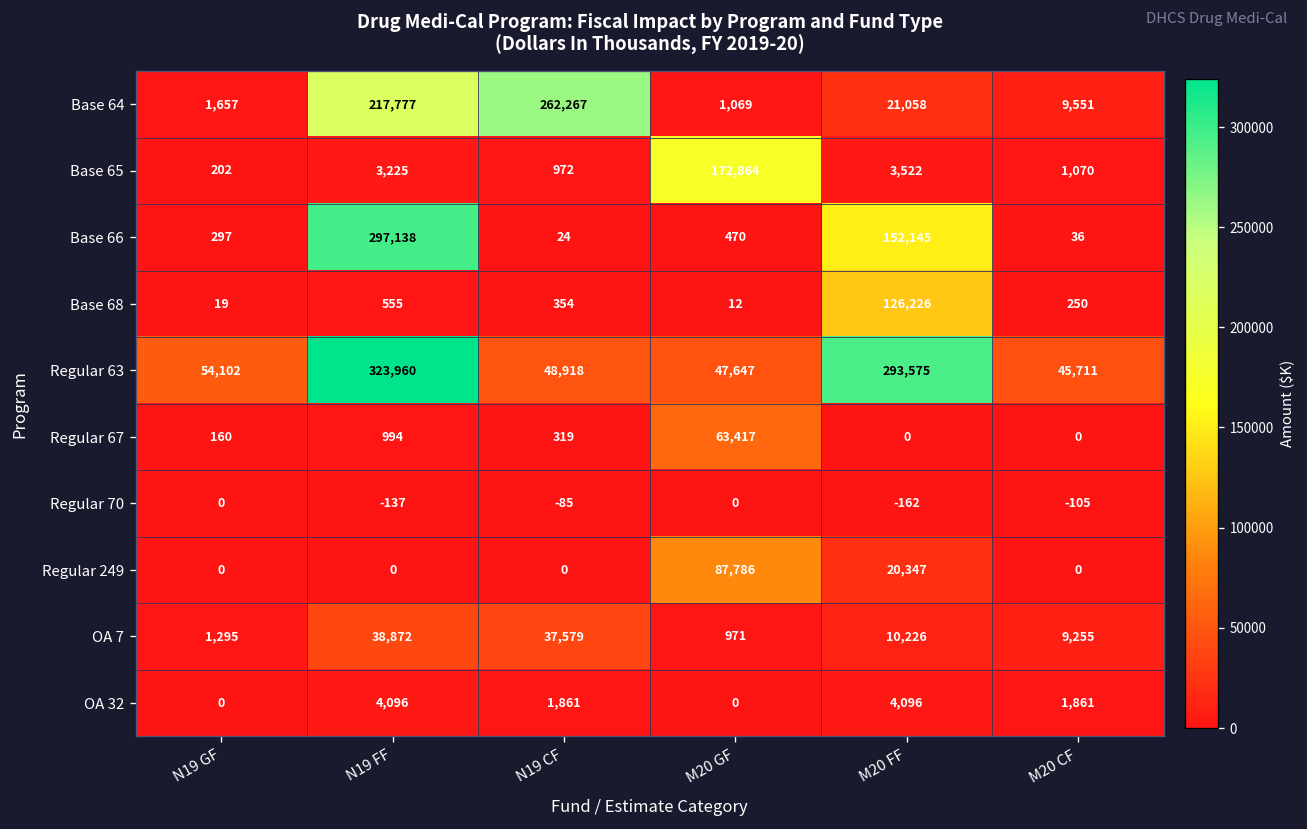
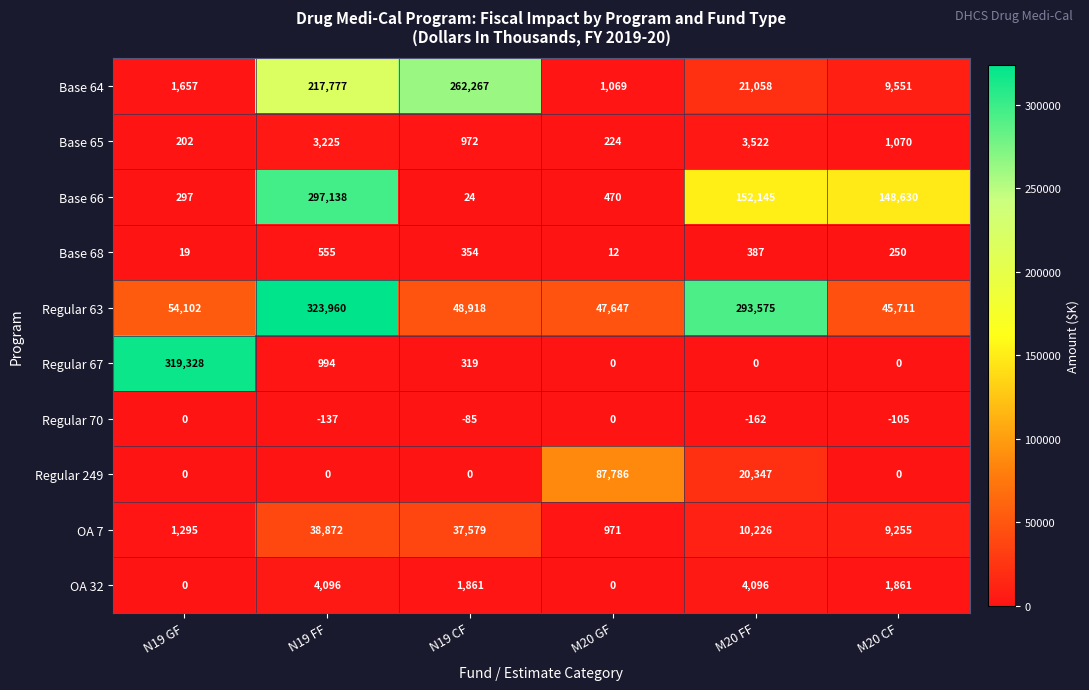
  {
    "Base 64": {
      "N19 GF": "1,657",
      "N19 FF": "217,777",
      "N19 CF": "262,267",
      "M20 GF": "1,069",
      "M20 FF": "21,058",
      "M20 CF": "9,551"
    },
    "Base 65": {
      "N19 GF": "202",
      "N19 FF": "3,225",
      "N19 CF": "972",
-     "M20 GF": "172,864",
+     "M20 GF": "224",
      "M20 FF": "3,522",
      "M20 CF": "1,070"
    },
    "Base 66": {
      "N19 GF": "297",
      "N19 FF": "297,138",
      "N19 CF": "24",
      "M20 GF": "470",
      "M20 FF": "152,145",
-     "M20 CF": "36"
+     "M20 CF": "148,630"
    },
    "Base 68": {
      "N19 GF": "19",
      "N19 FF": "555",
      "N19 CF": "354",
      "M20 GF": "12",
-     "M20 FF": "126,226",
+     "M20 FF": "387",
      "M20 CF": "250"
    },
    "Regular 63": {
      "N19 GF": "54,102",
      "N19 FF": "323,960",
      "N19 CF": "48,918",
      "M20 GF": "47,647",
      "M20 FF": "293,575",
      "M20 CF": "45,711"
    },
    "Regular 67": {
-     "N19 GF": "160",
+     "N19 GF": "319,328",
      "N19 FF": "994",
      "N19 CF": "319",
-     "M20 GF": "63,417",
+     "M20 GF": "0",
      "M20 FF": "0",
      "M20 CF": "0"
    },
    "Regular 70": {
      "N19 GF": "0",
      "N19 FF": "-137",
      "N19 CF": "-85",
      "M20 GF": "0",
      "M20 FF": "-162",
      "M20 CF": "-105"
    },
    "Regular 249": {
      "N19 GF": "0",
      "N19 FF": "0",
      "N19 CF": "0",
      "M20 GF": "87,786",
      "M20 FF": "20,347",
      "M20 CF": "0"
    },
    "OA 7": {
      "N19 GF": "1,295",
      "N19 FF": "38,872",
      "N19 CF": "37,579",
      "M20 GF": "971",
      "M20 FF": "10,226",
      "M20 CF": "9,255"
    },
    "OA 32": {
      "N19 GF": "0",
      "N19 FF": "4,096",
      "N19 CF": "1,861",
      "M20 GF": "0",
      "M20 FF": "4,096",
      "M20 CF": "1,861"
    }
  }
